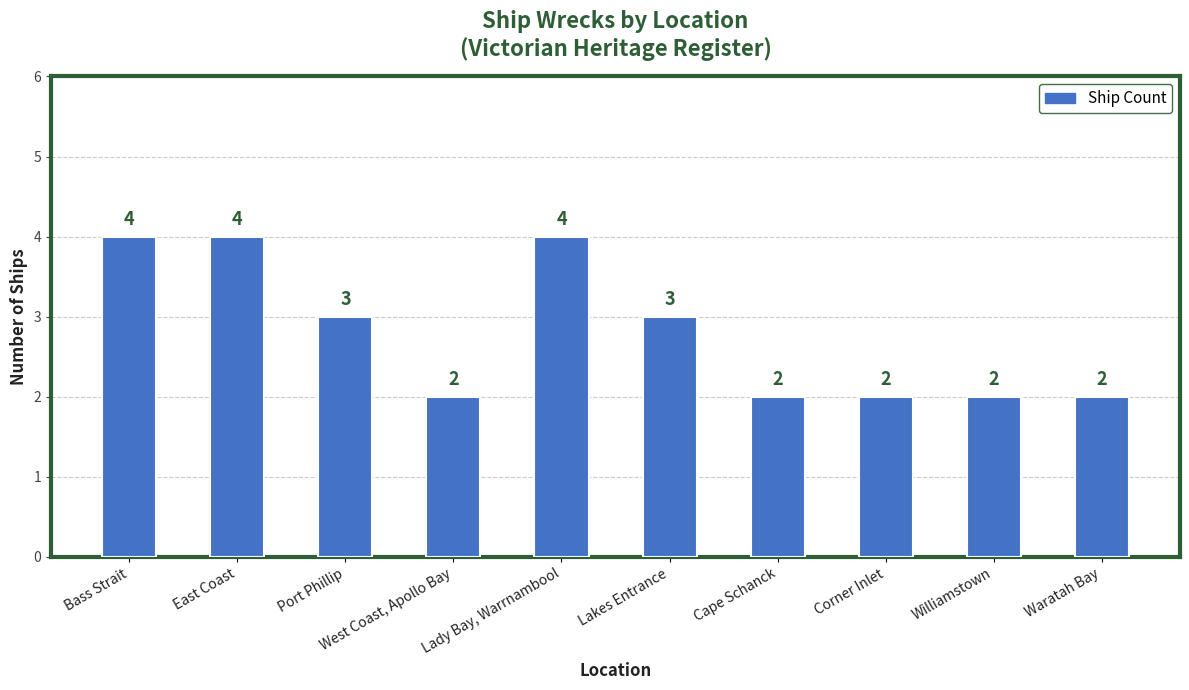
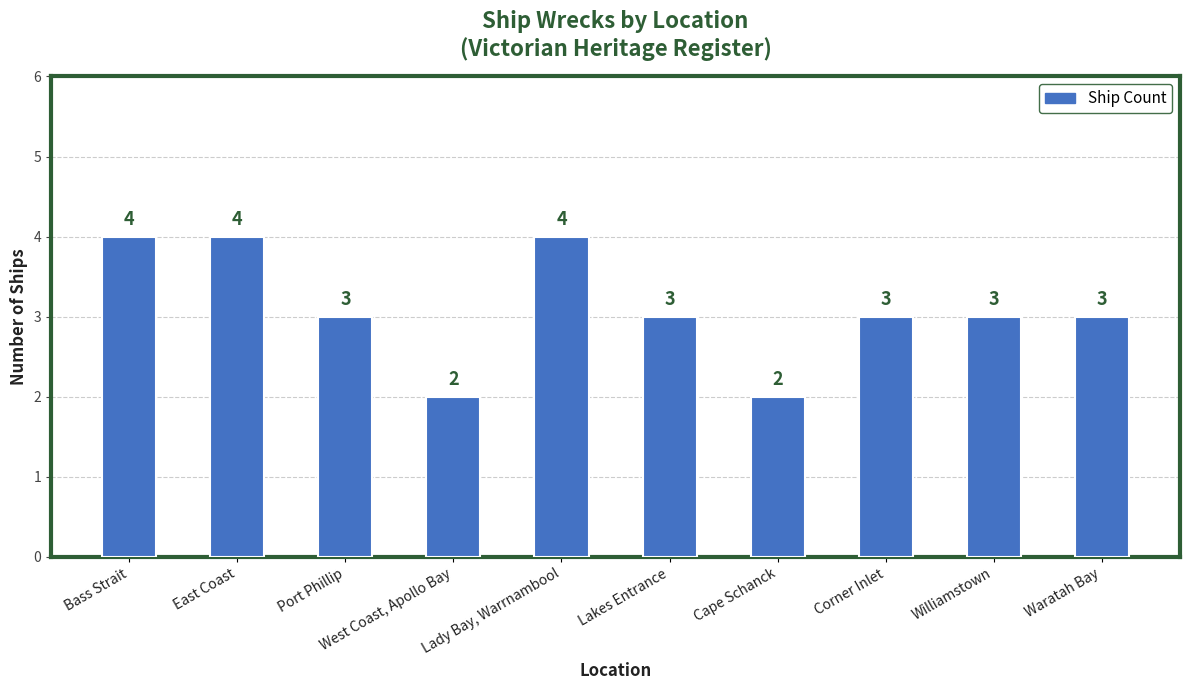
  {
    "Bass Strait": 4,
    "East Coast": 4,
    "Port Phillip": 3,
    "West Coast, Apollo Bay": 2,
    "Lady Bay, Warrnambool": 4,
    "Lakes Entrance": 3,
    "Cape Schanck": 2,
-   "Corner Inlet": 2,
-   "Williamstown": 2,
-   "Waratah Bay": 2
+   "Corner Inlet": 3,
+   "Williamstown": 3,
+   "Waratah Bay": 3
  }
